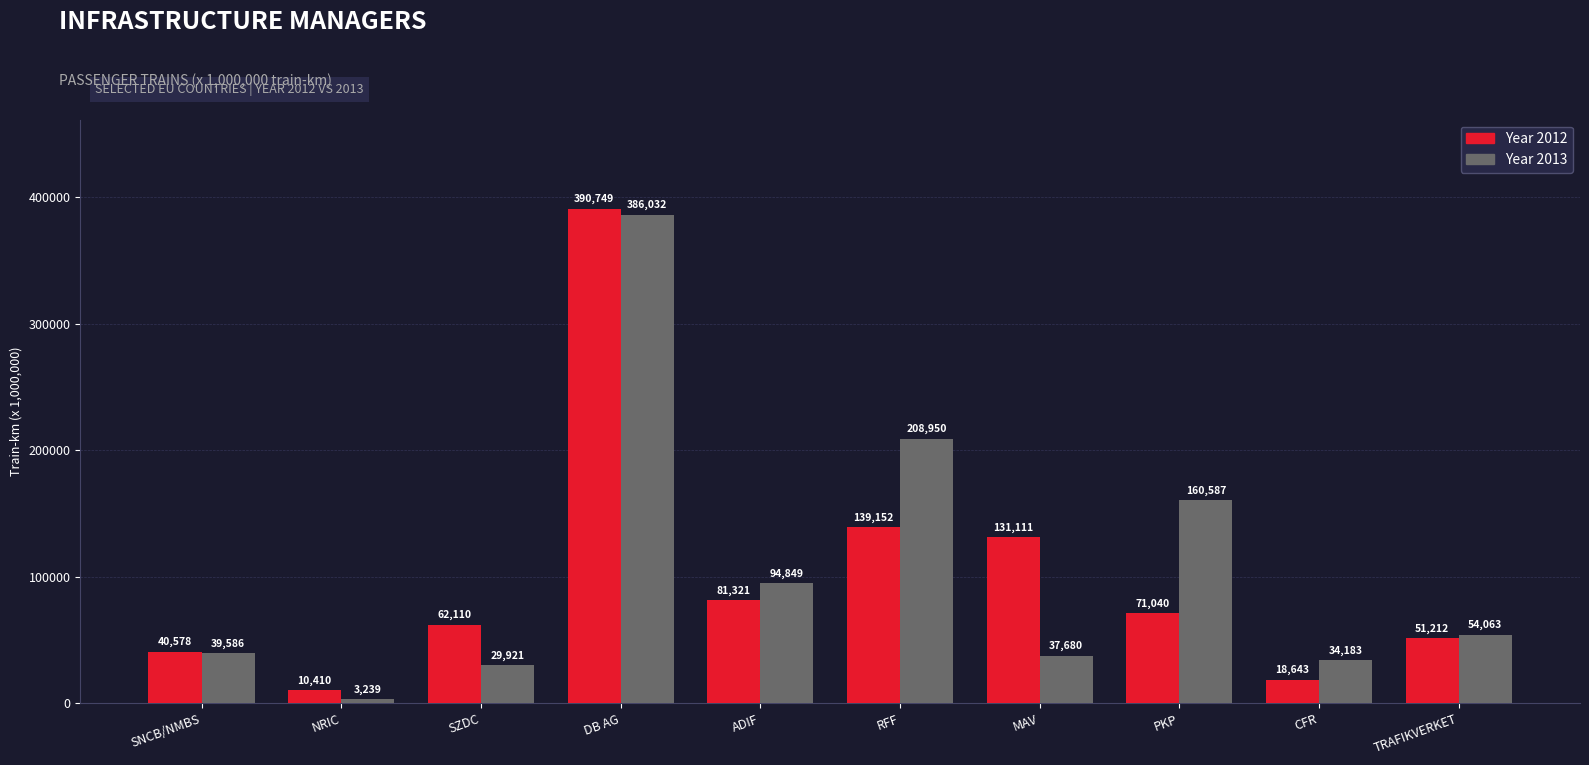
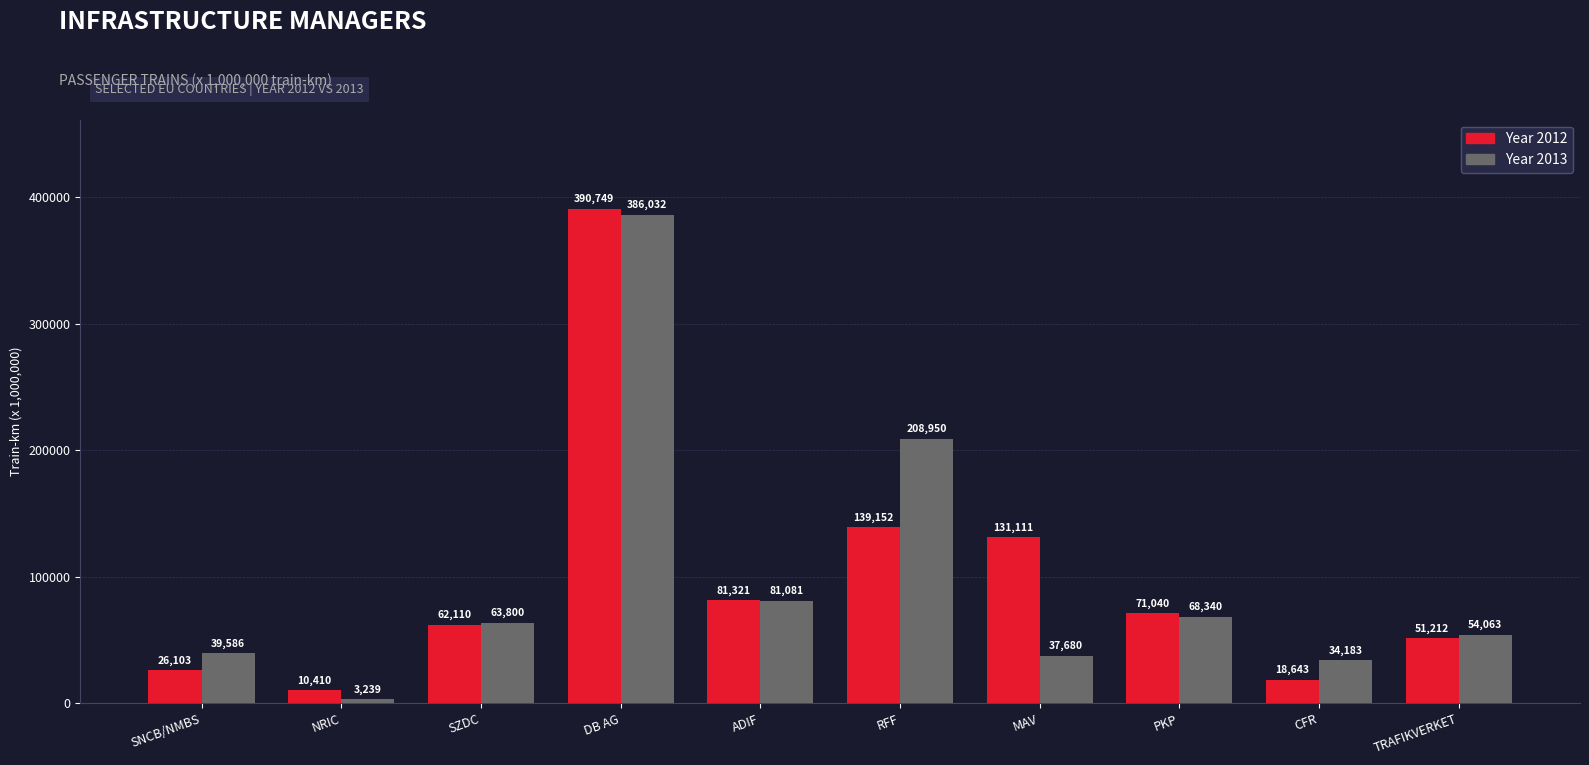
  {
    "Year 2012": {
-     "SNCB/NMBS": "40,578",
+     "SNCB/NMBS": "26,103",
      "NRIC": "10,410",
      "SZDC": "62,110",
      "DB AG": "390,749",
      "ADIF": "81,321",
      "RFF": "139,152",
      "MAV": "131,111",
      "PKP": "71,040",
      "CFR": "18,643",
      "TRAFIKVERKET": "51,212"
    },
    "Year 2013": {
      "SNCB/NMBS": "39,586",
      "NRIC": "3,239",
-     "SZDC": "29,921",
+     "SZDC": "63,800",
      "DB AG": "386,032",
-     "ADIF": "94,849",
+     "ADIF": "81,081",
      "RFF": "208,950",
      "MAV": "37,680",
-     "PKP": "160,587",
+     "PKP": "68,340",
      "CFR": "34,183",
      "TRAFIKVERKET": "54,063"
    }
  }
